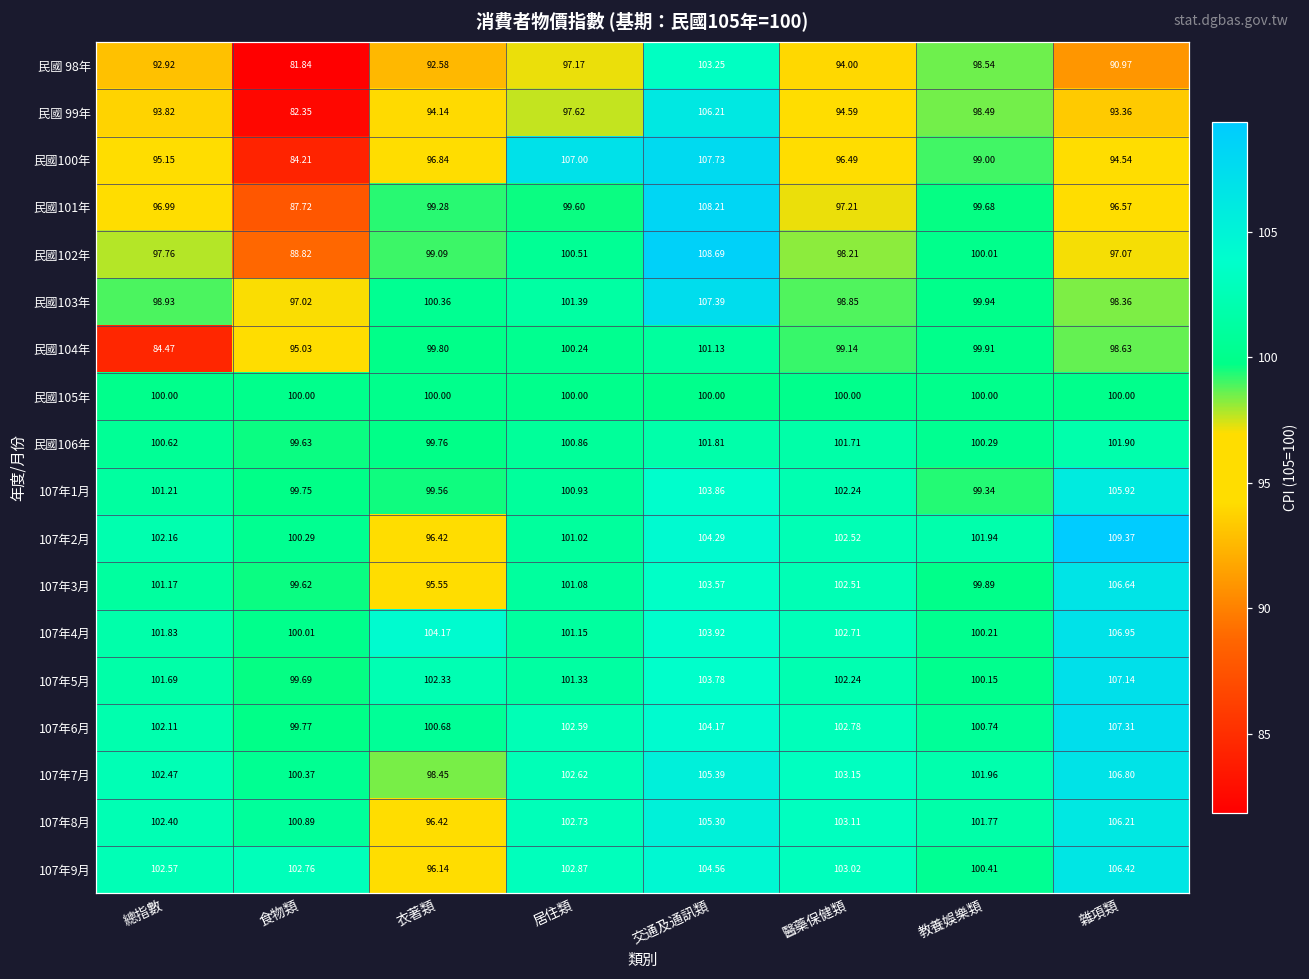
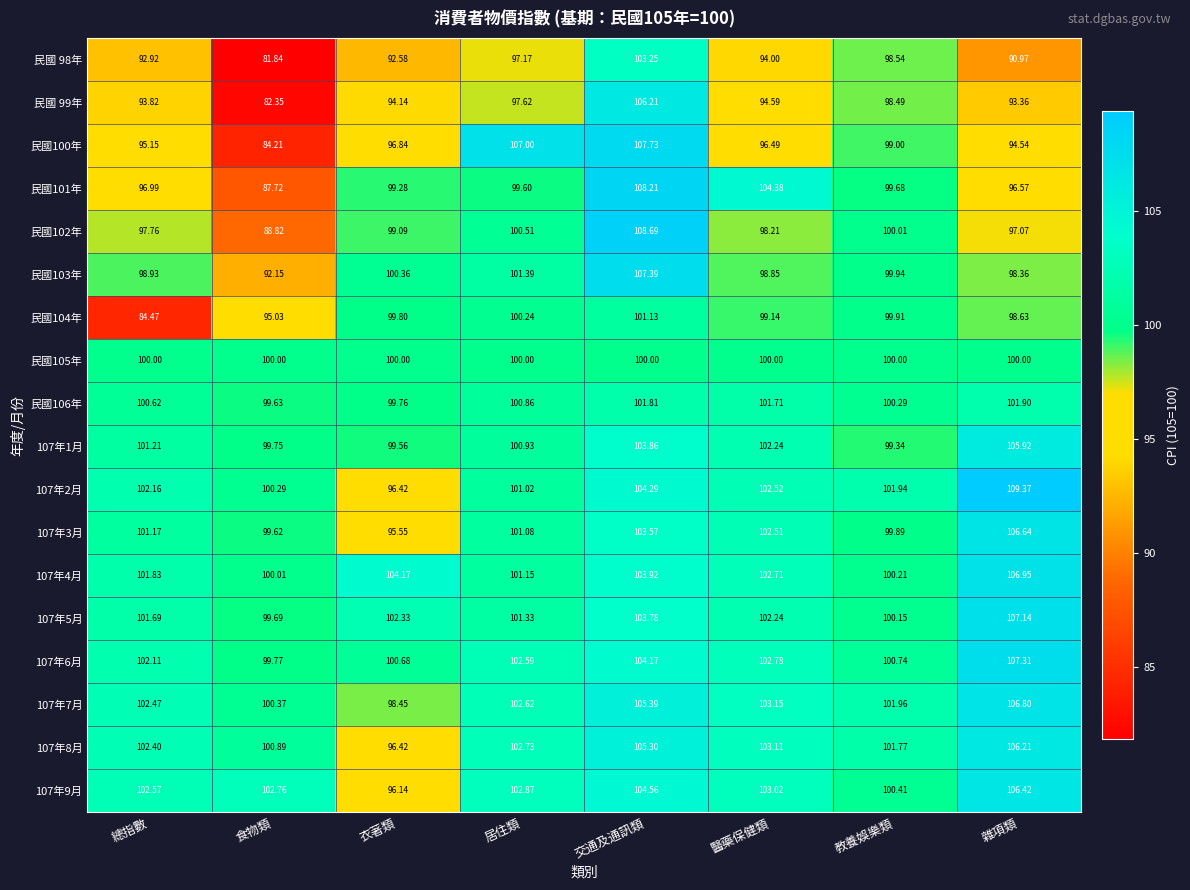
  {
    "民國 98年": {
      "總指數": 92.92,
      "食物類": 81.84,
      "衣著類": 92.58,
      "居住類": 97.17,
      "交通及通訊類": 103.25,
      "醫藥保健類": 94.00,
      "教養娛樂類": 98.54,
      "雜項類": 90.97
    },
    "民國 99年": {
      "總指數": 93.82,
      "食物類": 82.35,
      "衣著類": 94.14,
      "居住類": 97.62,
      "交通及通訊類": 106.21,
      "醫藥保健類": 94.59,
      "教養娛樂類": 98.49,
      "雜項類": 93.36
    },
    "民國100年": {
      "總指數": 95.15,
      "食物類": 84.21,
      "衣著類": 96.84,
      "居住類": 107.00,
      "交通及通訊類": 107.73,
      "醫藥保健類": 96.49,
      "教養娛樂類": 99.00,
      "雜項類": 94.54
    },
    "民國101年": {
      "總指數": 96.99,
      "食物類": 87.72,
      "衣著類": 99.28,
      "居住類": 99.60,
      "交通及通訊類": 108.21,
-     "醫藥保健類": 97.21,
+     "醫藥保健類": 104.38,
      "教養娛樂類": 99.68,
      "雜項類": 96.57
    },
    "民國102年": {
      "總指數": 97.76,
      "食物類": 88.82,
      "衣著類": 99.09,
      "居住類": 100.51,
      "交通及通訊類": 108.69,
      "醫藥保健類": 98.21,
      "教養娛樂類": 100.01,
      "雜項類": 97.07
    },
    "民國103年": {
      "總指數": 98.93,
-     "食物類": 97.02,
+     "食物類": 92.15,
      "衣著類": 100.36,
      "居住類": 101.39,
      "交通及通訊類": 107.39,
      "醫藥保健類": 98.85,
      "教養娛樂類": 99.94,
      "雜項類": 98.36
    },
    "民國104年": {
      "總指數": 84.47,
      "食物類": 95.03,
      "衣著類": 99.80,
      "居住類": 100.24,
      "交通及通訊類": 101.13,
      "醫藥保健類": 99.14,
      "教養娛樂類": 99.91,
      "雜項類": 98.63
    },
    "民國105年": {
      "總指數": 100.00,
      "食物類": 100.00,
      "衣著類": 100.00,
      "居住類": 100.00,
      "交通及通訊類": 100.00,
      "醫藥保健類": 100.00,
      "教養娛樂類": 100.00,
      "雜項類": 100.00
    },
    "民國106年": {
      "總指數": 100.62,
      "食物類": 99.63,
      "衣著類": 99.76,
      "居住類": 100.86,
      "交通及通訊類": 101.81,
      "醫藥保健類": 101.71,
      "教養娛樂類": 100.29,
      "雜項類": 101.90
    },
    "107年1月": {
      "總指數": 101.21,
      "食物類": 99.75,
      "衣著類": 99.56,
      "居住類": 100.93,
      "交通及通訊類": 103.86,
      "醫藥保健類": 102.24,
      "教養娛樂類": 99.34,
      "雜項類": 105.92
    },
    "107年2月": {
      "總指數": 102.16,
      "食物類": 100.29,
      "衣著類": 96.42,
      "居住類": 101.02,
      "交通及通訊類": 104.29,
      "醫藥保健類": 102.52,
      "教養娛樂類": 101.94,
      "雜項類": 109.37
    },
    "107年3月": {
      "總指數": 101.17,
      "食物類": 99.62,
      "衣著類": 95.55,
      "居住類": 101.08,
      "交通及通訊類": 103.57,
      "醫藥保健類": 102.51,
      "教養娛樂類": 99.89,
      "雜項類": 106.64
    },
    "107年4月": {
      "總指數": 101.83,
      "食物類": 100.01,
      "衣著類": 104.17,
      "居住類": 101.15,
      "交通及通訊類": 103.92,
      "醫藥保健類": 102.71,
      "教養娛樂類": 100.21,
      "雜項類": 106.95
    },
    "107年5月": {
      "總指數": 101.69,
      "食物類": 99.69,
      "衣著類": 102.33,
      "居住類": 101.33,
      "交通及通訊類": 103.78,
      "醫藥保健類": 102.24,
      "教養娛樂類": 100.15,
      "雜項類": 107.14
    },
    "107年6月": {
      "總指數": 102.11,
      "食物類": 99.77,
      "衣著類": 100.68,
      "居住類": 102.59,
      "交通及通訊類": 104.17,
      "醫藥保健類": 102.78,
      "教養娛樂類": 100.74,
      "雜項類": 107.31
    },
    "107年7月": {
      "總指數": 102.47,
      "食物類": 100.37,
      "衣著類": 98.45,
      "居住類": 102.62,
      "交通及通訊類": 105.39,
      "醫藥保健類": 103.15,
      "教養娛樂類": 101.96,
      "雜項類": 106.80
    },
    "107年8月": {
      "總指數": 102.40,
      "食物類": 100.89,
      "衣著類": 96.42,
      "居住類": 102.73,
      "交通及通訊類": 105.30,
      "醫藥保健類": 103.11,
      "教養娛樂類": 101.77,
      "雜項類": 106.21
    },
    "107年9月": {
      "總指數": 102.57,
      "食物類": 102.76,
      "衣著類": 96.14,
      "居住類": 102.87,
      "交通及通訊類": 104.56,
      "醫藥保健類": 103.02,
      "教養娛樂類": 100.41,
      "雜項類": 106.42
    }
  }
